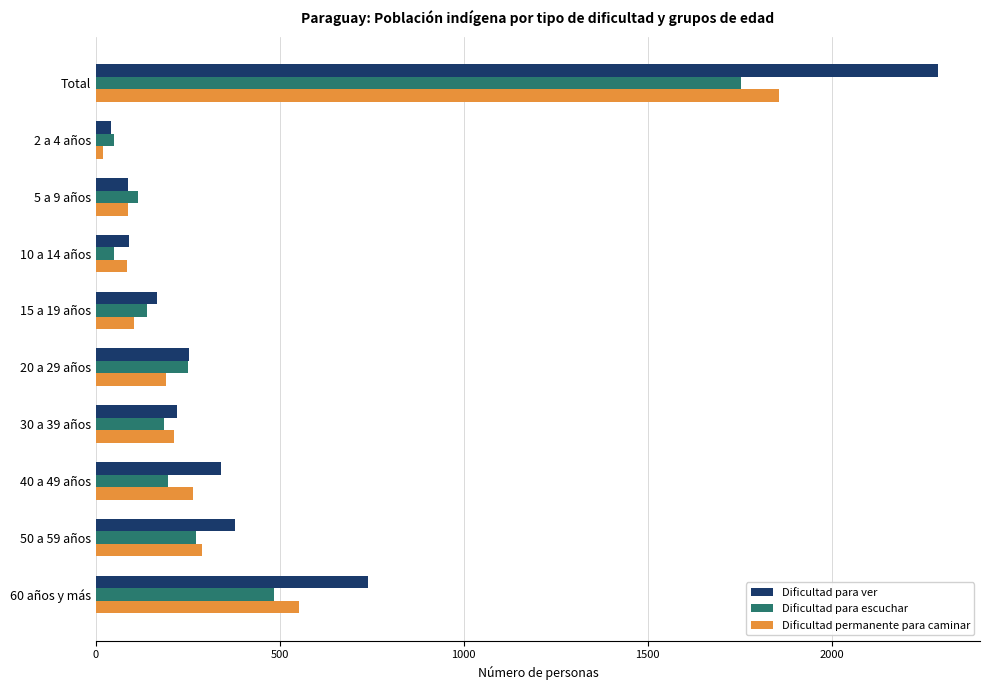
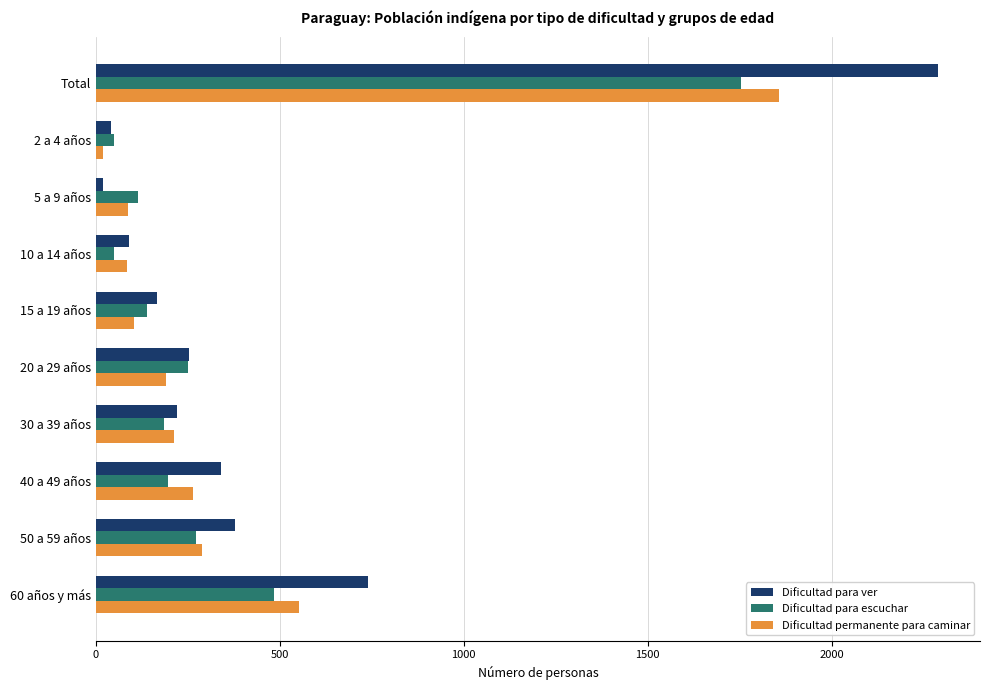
  {
    "Dificultad para ver": {
      "Total": 2290,
      "2 a 4 años": 40,
-     "5 a 9 años": 90,
+     "5 a 9 años": 20,
      "10 a 14 años": 90,
      "15 a 19 años": 170,
      "20 a 29 años": 250,
      "30 a 39 años": 220,
      "40 a 49 años": 340,
      "50 a 59 años": 380,
      "60 años y más": 740
    },
    "Dificultad para escuchar": {
      "Total": 1760,
      "2 a 4 años": 50,
      "5 a 9 años": 110,
      "10 a 14 años": 50,
      "15 a 19 años": 140,
      "20 a 29 años": 250,
      "30 a 39 años": 180,
      "40 a 49 años": 200,
      "50 a 59 años": 270,
      "60 años y más": 490
    },
    "Dificultad permanente para caminar": {
      "Total": 1860,
      "2 a 4 años": 20,
      "5 a 9 años": 90,
      "10 a 14 años": 80,
      "15 a 19 años": 100,
      "20 a 29 años": 190,
      "30 a 39 años": 210,
      "40 a 49 años": 260,
      "50 a 59 años": 290,
      "60 años y más": 550
    }
  }
